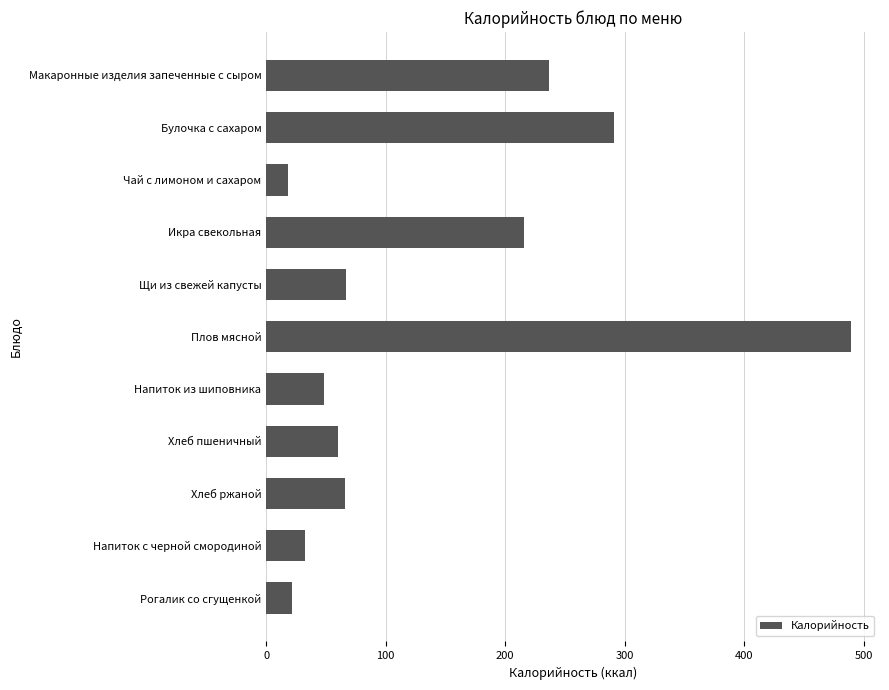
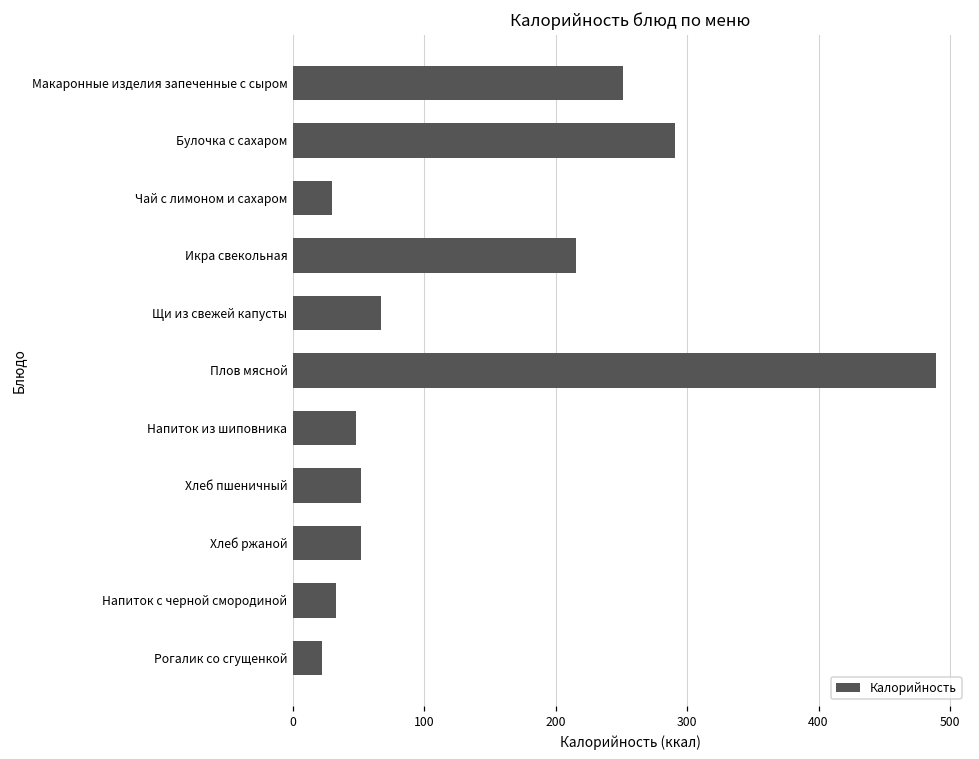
  {
-   "Макаронные изделия запеченные с сыром": 237,
+   "Макаронные изделия запеченные с сыром": 251,
    "Булочка с сахаром": 291,
-   "Чай с лимоном и сахаром": 19,
+   "Чай с лимоном и сахаром": 30,
    "Икра свекольная": 216,
    "Щи из свежей капусты": 67,
    "Плов мясной": 489,
    "Напиток из шиповника": 48,
-   "Хлеб пшеничный": 60,
-   "Хлеб ржаной": 66,
+   "Хлеб пшеничный": 52,
+   "Хлеб ржаной": 52,
    "Напиток с черной смородиной": 33,
    "Рогалик со сгущенкой": 22
  }
